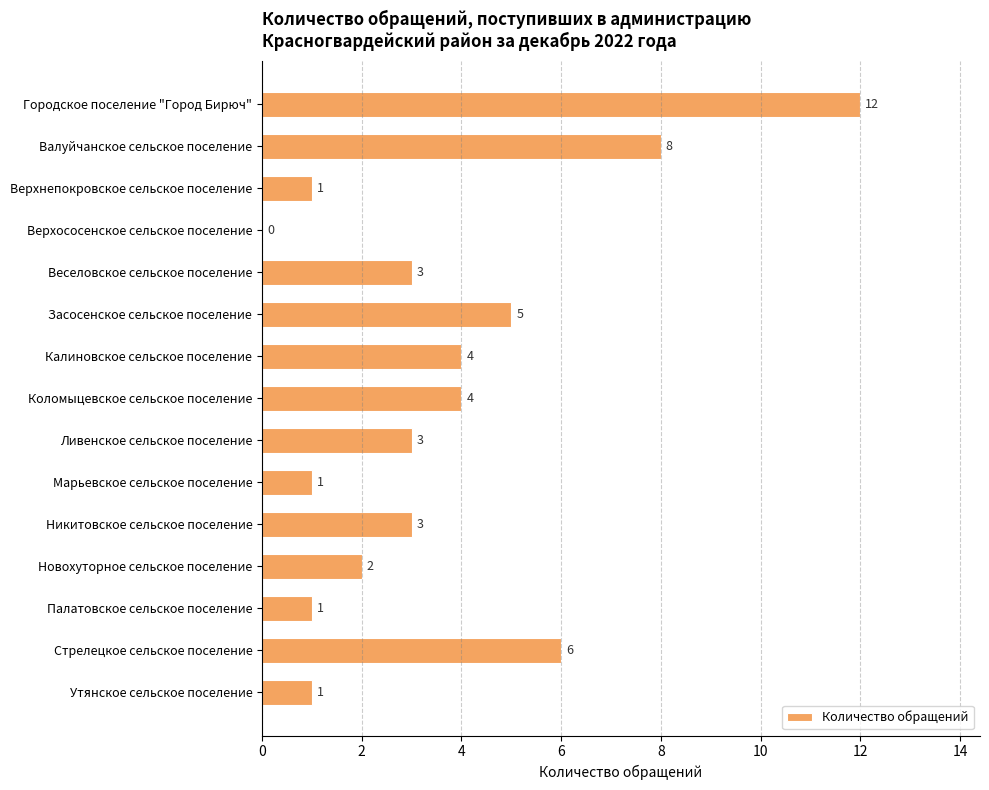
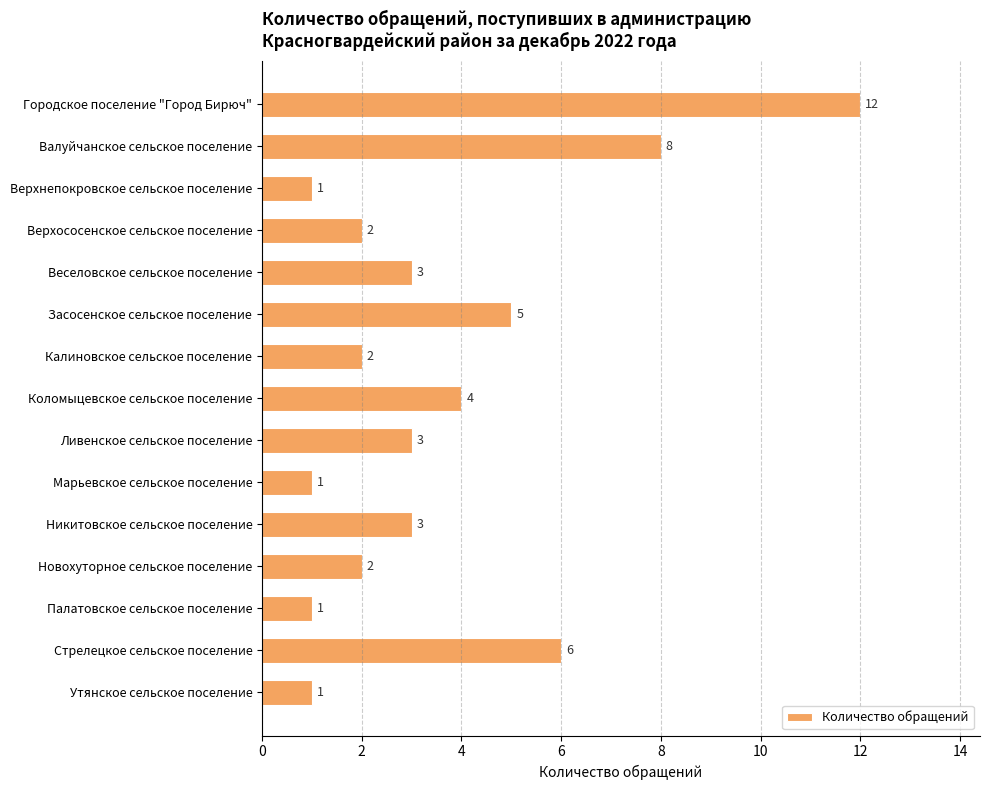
  {
    "Городское поселение \"Город Бирюч\"": 12,
    "Валуйчанское сельское поселение": 8,
    "Верхнепокровское сельское поселение": 1,
-   "Верхососенское сельское поселение": 0,
+   "Верхососенское сельское поселение": 2,
    "Веселовское сельское поселение": 3,
    "Засосенское сельское поселение": 5,
-   "Калиновское сельское поселение": 4,
+   "Калиновское сельское поселение": 2,
    "Коломыцевское сельское поселение": 4,
    "Ливенское сельское поселение": 3,
    "Марьевское сельское поселение": 1,
    "Никитовское сельское поселение": 3,
    "Новохуторное сельское поселение": 2,
    "Палатовское сельское поселение": 1,
    "Стрелецкое сельское поселение": 6,
    "Утянское сельское поселение": 1
  }
